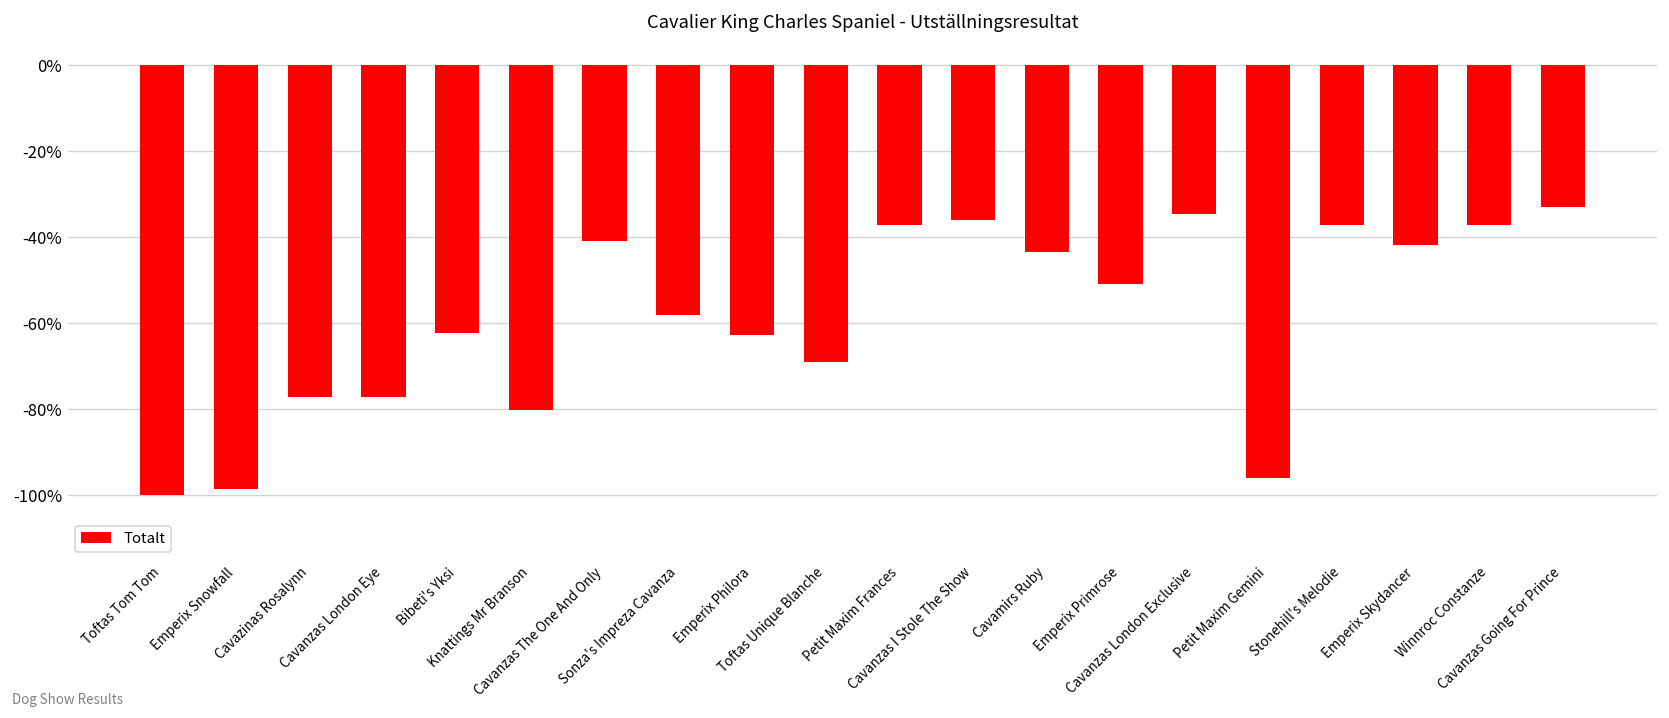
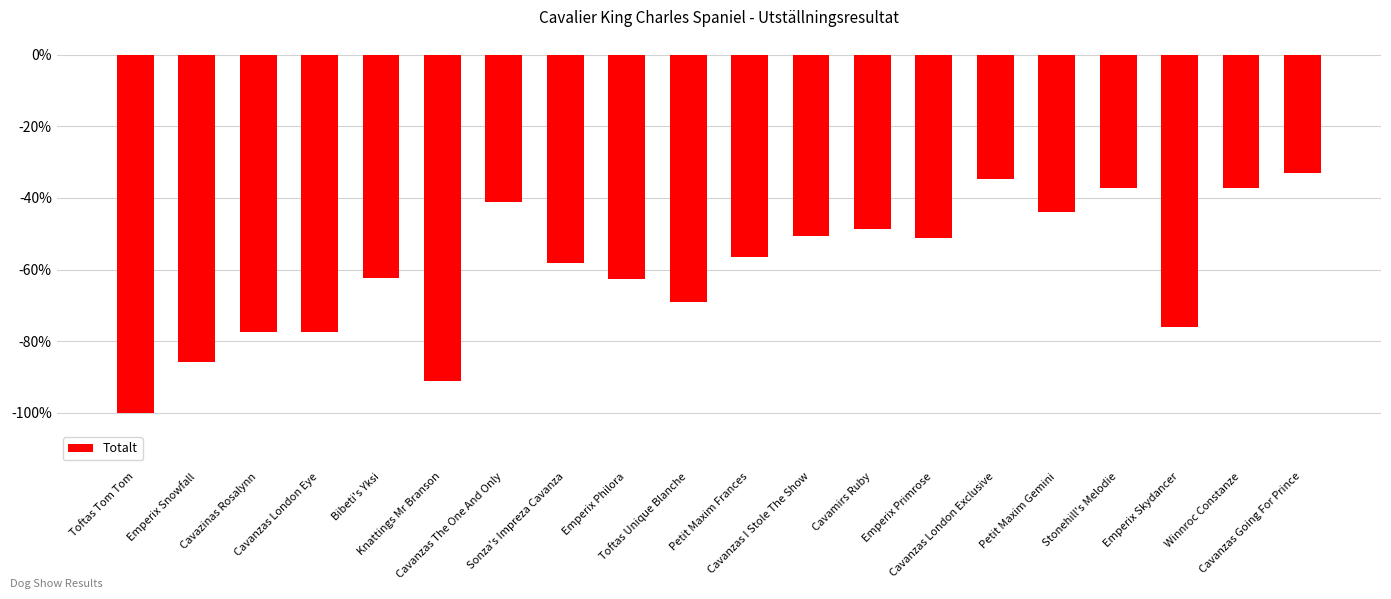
  {
    "Toftas Tom Tom": "-100%",
-   "Emperix Snowfall": "-99%",
+   "Emperix Snowfall": "-86%",
    "Cavazinas Rosalynn": "-77%",
    "Cavanzas London Eye": "-77%",
    "Bibeti's Yksi": "-62%",
-   "Knattings Mr Branson": "-80%",
+   "Knattings Mr Branson": "-91%",
    "Cavanzas The One And Only": "-41%",
    "Sonza's Impreza Cavanza": "-58%",
    "Emperix Philora": "-63%",
    "Toftas Unique Blanche": "-69%",
-   "Petit Maxim Frances": "-37%",
-   "Cavanzas I Stole The Show": "-36%",
-   "Cavamirs Ruby": "-44%",
+   "Petit Maxim Frances": "-56%",
+   "Cavanzas I Stole The Show": "-51%",
+   "Cavamirs Ruby": "-49%",
    "Emperix Primrose": "-51%",
    "Cavanzas London Exclusive": "-35%",
-   "Petit Maxim Gemini": "-96%",
+   "Petit Maxim Gemini": "-44%",
    "Stonehill's Melodie": "-37%",
-   "Emperix Skydancer": "-42%",
+   "Emperix Skydancer": "-76%",
    "Winnroc Constanze": "-37%",
    "Cavanzas Going For Prince": "-33%"
  }
